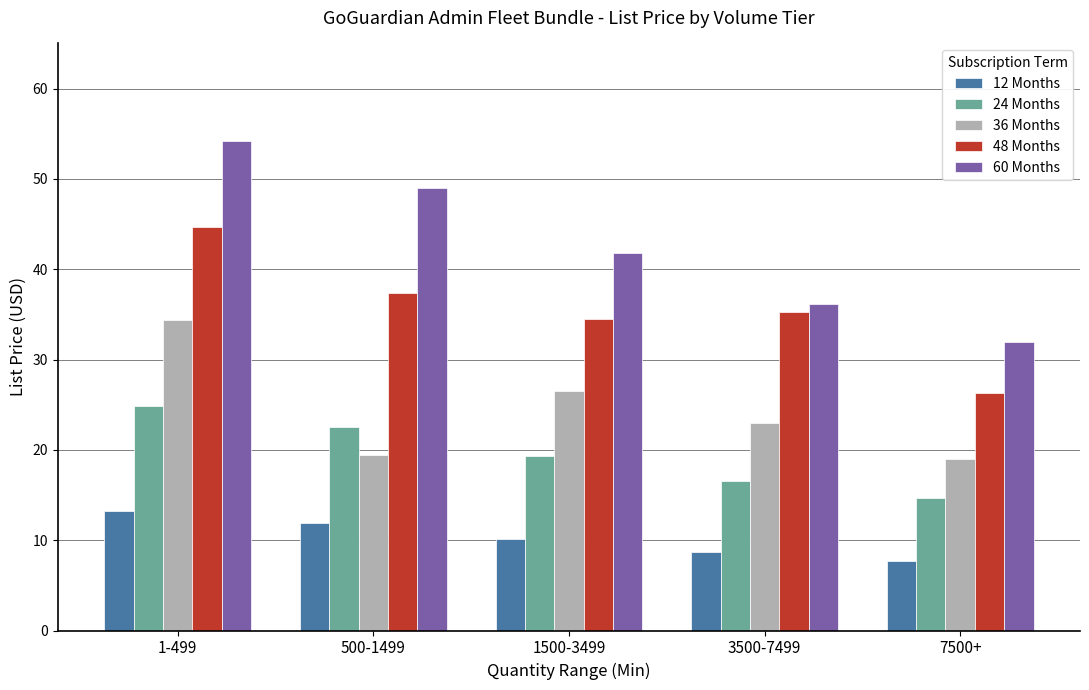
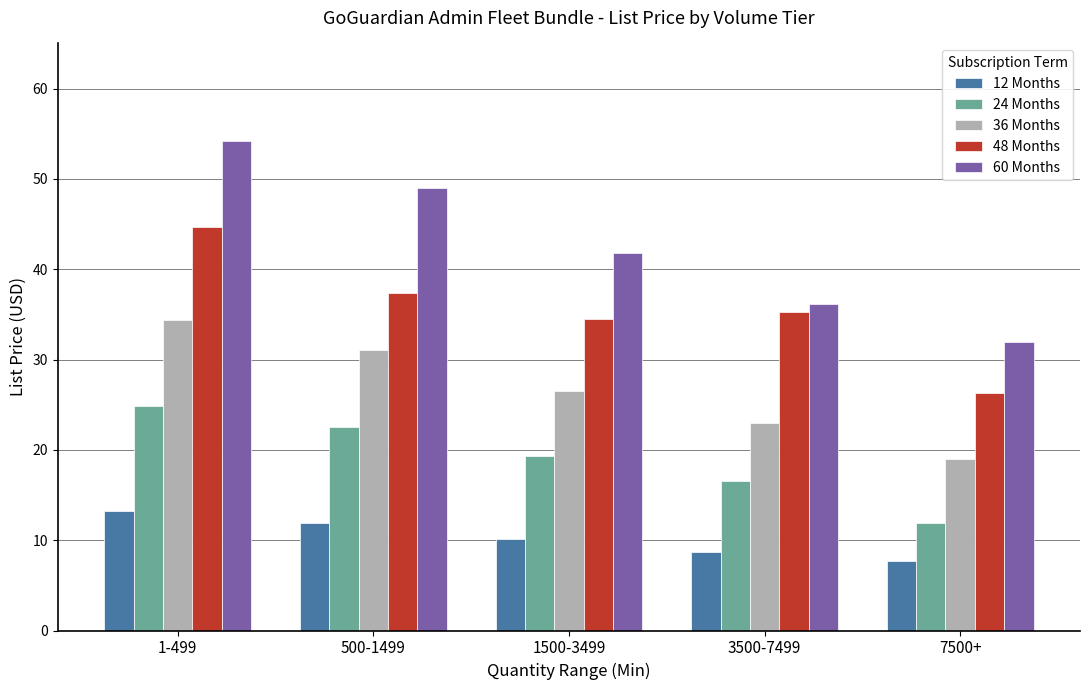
  {
    "24 Months": {
      "1-499": 25,
      "500-1499": 23,
      "1500-3499": 19,
      "3500-7499": 17,
-     "7500+": 15
+     "7500+": 12
    },
    "36 Months": {
      "1-499": 34,
-     "500-1499": 19,
+     "500-1499": 31,
      "1500-3499": 27,
      "3500-7499": 23,
      "7500+": 19
    },
    "48 Months": {
      "1-499": 45,
      "500-1499": 37,
      "1500-3499": 35,
      "3500-7499": 35,
      "7500+": 26
    }
  }
